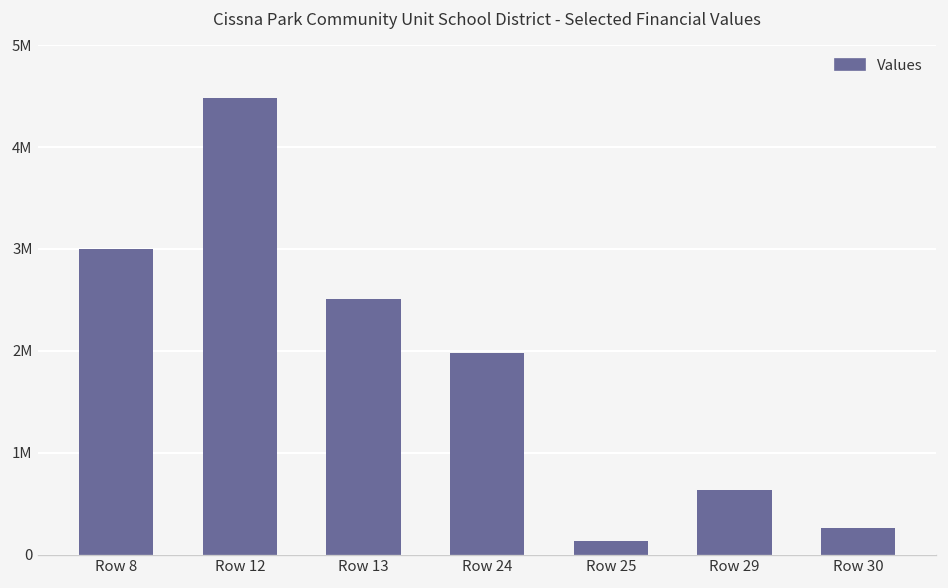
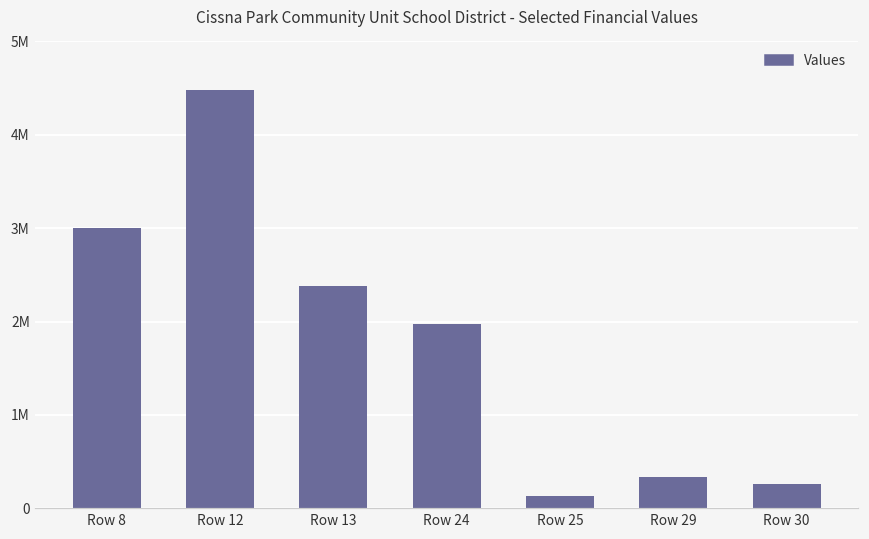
  {
    "Row 8": 3000000,
    "Row 12": 4500000,
-   "Row 13": 2500000,
+   "Row 13": 2400000,
    "Row 24": 2000000,
    "Row 25": 100000,
-   "Row 29": 600000,
+   "Row 29": 300000,
    "Row 30": 300000
  }
